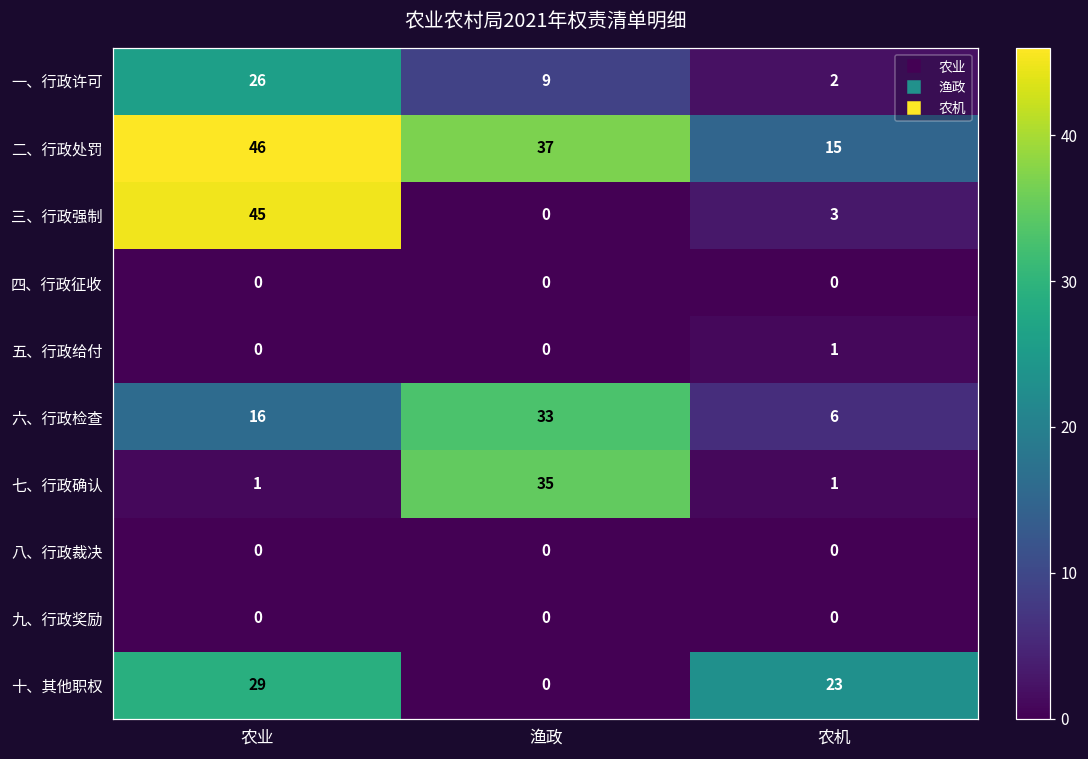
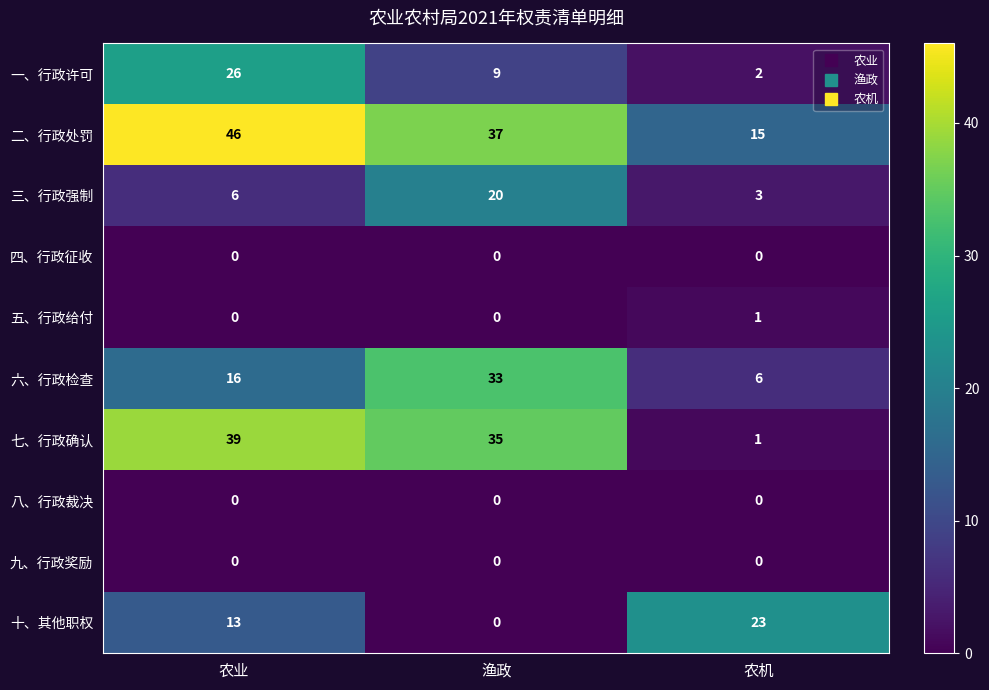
  {
    "一、行政许可": {
      "农业": 26,
      "渔政": 9,
      "农机": 2
    },
    "二、行政处罚": {
      "农业": 46,
      "渔政": 37,
      "农机": 15
    },
    "三、行政强制": {
-     "农业": 45,
-     "渔政": 0,
+     "农业": 6,
+     "渔政": 20,
      "农机": 3
    },
    "四、行政征收": {
      "农业": 0,
      "渔政": 0,
      "农机": 0
    },
    "五、行政给付": {
      "农业": 0,
      "渔政": 0,
      "农机": 1
    },
    "六、行政检查": {
      "农业": 16,
      "渔政": 33,
      "农机": 6
    },
    "七、行政确认": {
-     "农业": 1,
+     "农业": 39,
      "渔政": 35,
      "农机": 1
    },
    "八、行政裁决": {
      "农业": 0,
      "渔政": 0,
      "农机": 0
    },
    "九、行政奖励": {
      "农业": 0,
      "渔政": 0,
      "农机": 0
    },
    "十、其他职权": {
-     "农业": 29,
+     "农业": 13,
      "渔政": 0,
      "农机": 23
    }
  }
